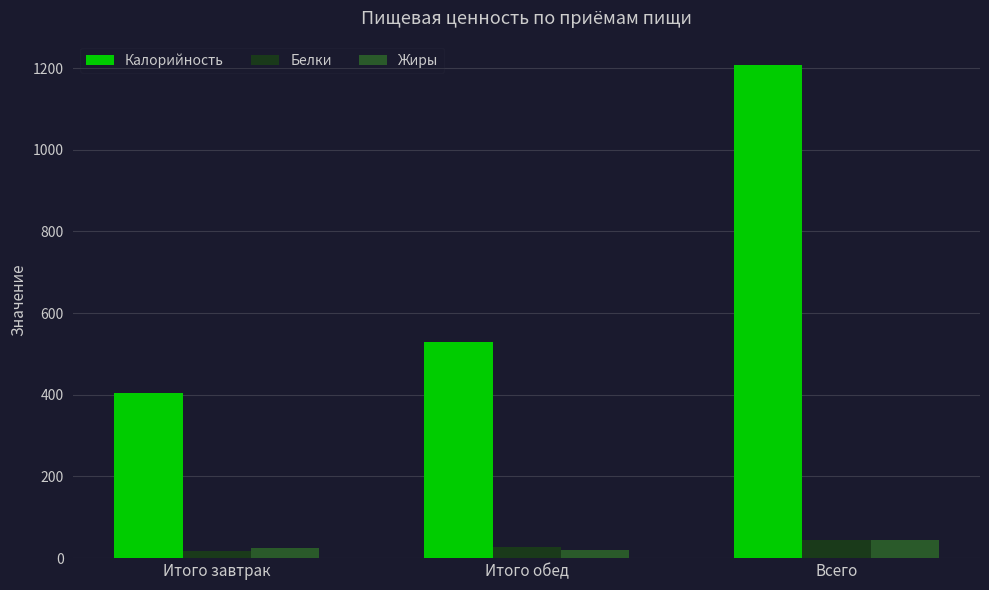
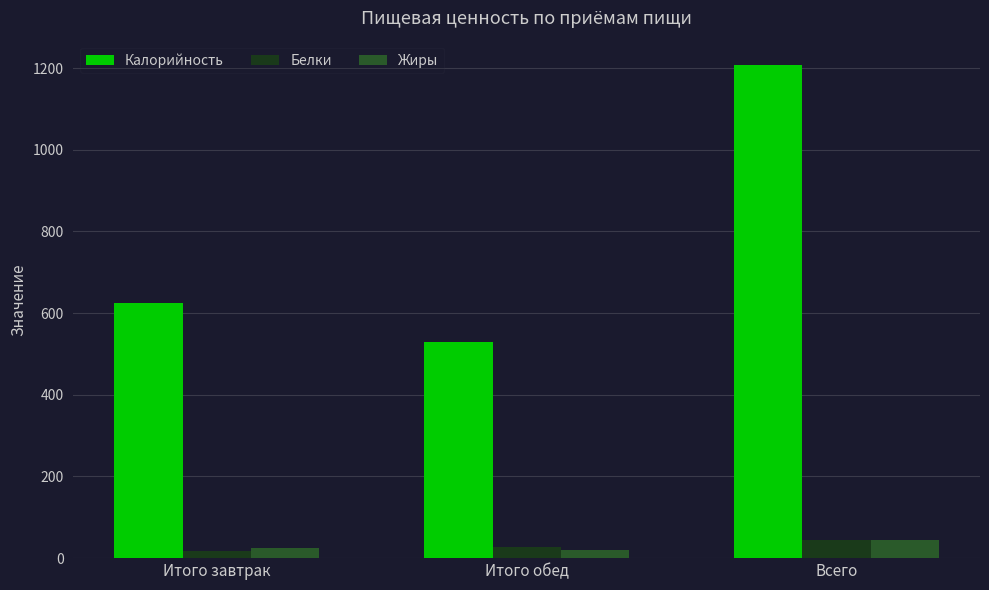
  {
    "Калорийность": {
-     "Итого завтрак": 400,
+     "Итого завтрак": 630,
      "Итого обед": 530,
      "Всего": 1210
    }
  }
